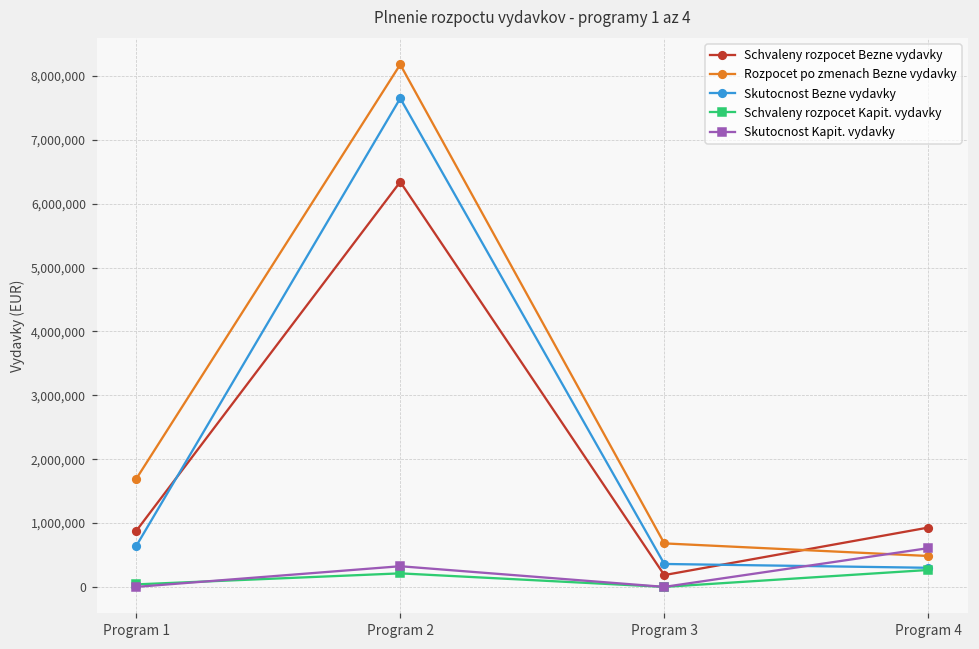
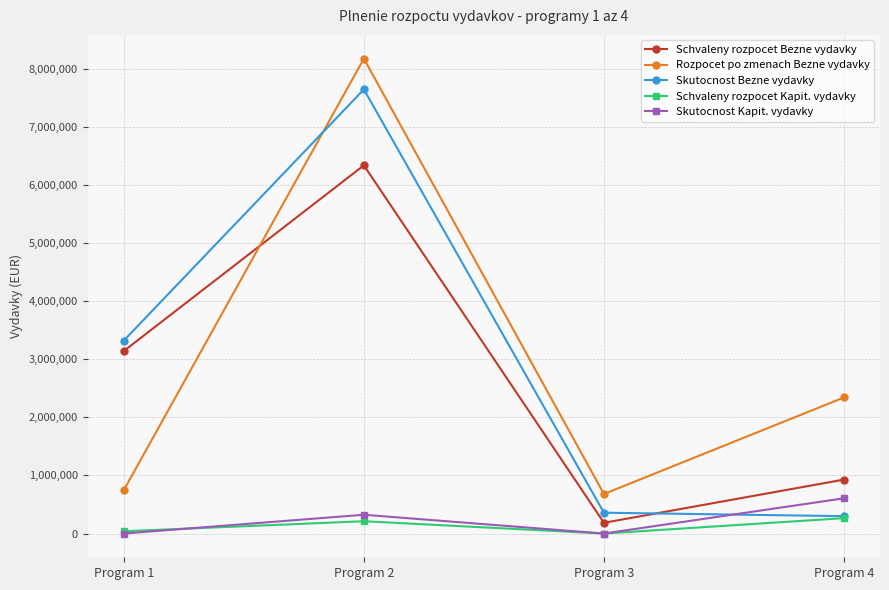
  {
    "Schvaleny rozpocet Bezne vydavky": {
-     "Program 1": "900,000",
+     "Program 1": "3,100,000",
      "Program 2": "6,300,000",
      "Program 3": "200,000",
      "Program 4": "900,000"
    },
    "Rozpocet po zmenach Bezne vydavky": {
-     "Program 1": "1,700,000",
+     "Program 1": "700,000",
      "Program 2": "8,200,000",
      "Program 3": "700,000",
-     "Program 4": "500,000"
+     "Program 4": "2,300,000"
    },
    "Skutocnost Bezne vydavky": {
-     "Program 1": "600,000",
+     "Program 1": "3,300,000",
      "Program 2": "7,600,000",
      "Program 3": "400,000"
    },
    "Schvaleny rozpocet Kapit. vydavky": {
      "Program 2": "200,000"
    },
    "Skutocnost Kapit. vydavky": {
      "Program 2": "300,000",
      "Program 4": "600,000"
    }
  }
